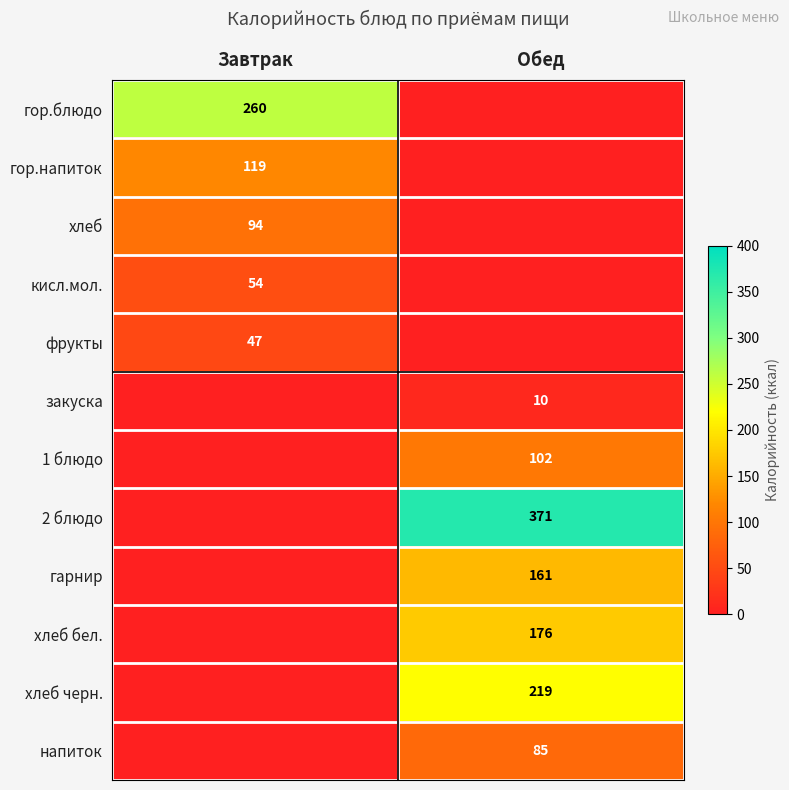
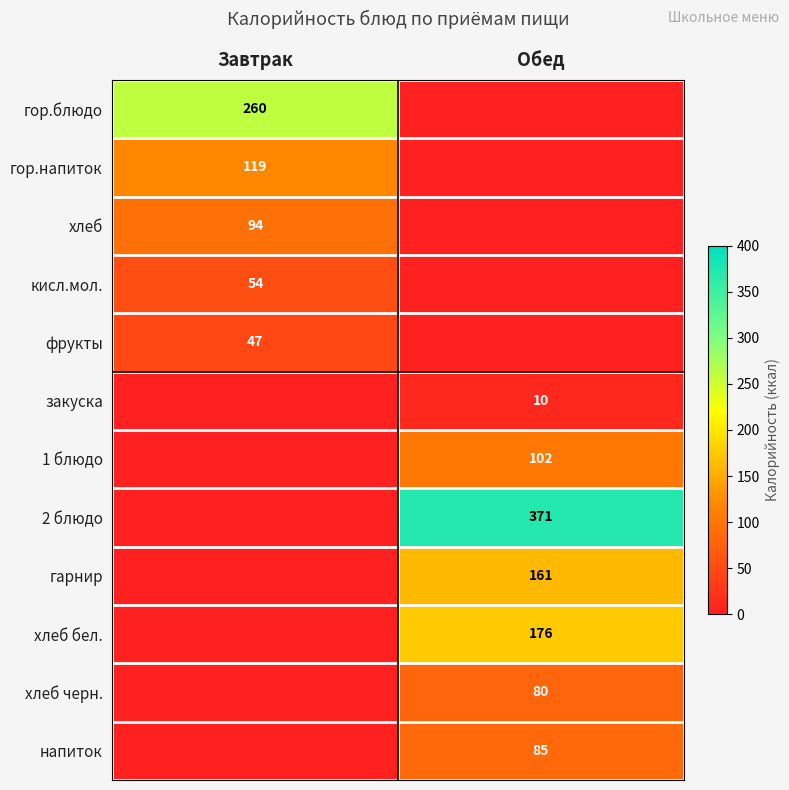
  {
    "гор.блюдо": {
      "Завтрак": 260
    },
    "гор.напиток": {
      "Завтрак": 119
    },
    "хлеб": {
      "Завтрак": 94
    },
    "кисл.мол.": {
      "Завтрак": 54
    },
    "фрукты": {
      "Завтрак": 47
    },
    "закуска": {
      "Обед": 10
    },
    "1 блюдо": {
      "Обед": 102
    },
    "2 блюдо": {
      "Обед": 371
    },
    "гарнир": {
      "Обед": 161
    },
    "хлеб бел.": {
      "Обед": 176
    },
    "хлеб черн.": {
-     "Обед": 219
+     "Обед": 80
    },
    "напиток": {
      "Обед": 85
    }
  }
